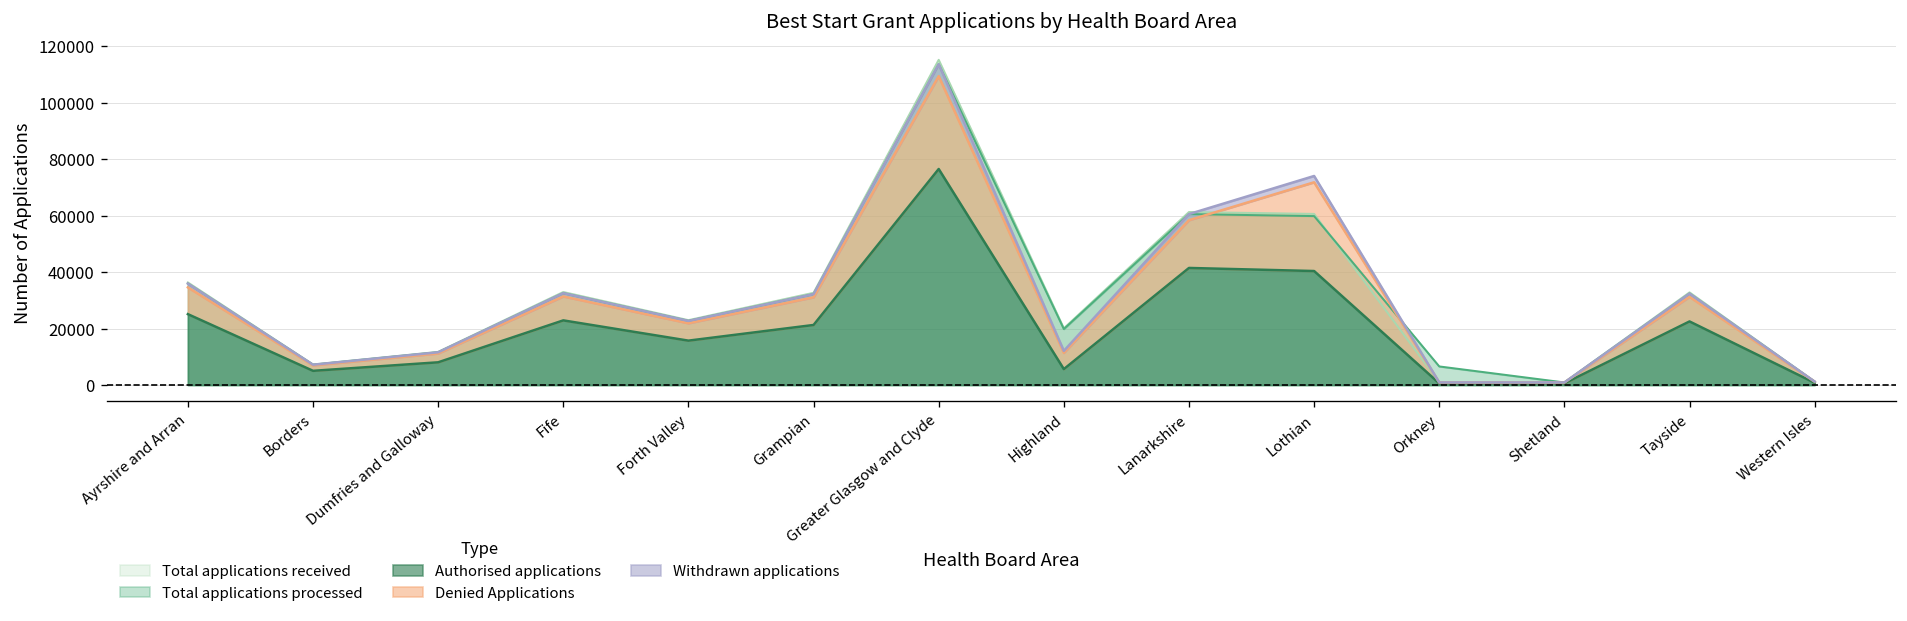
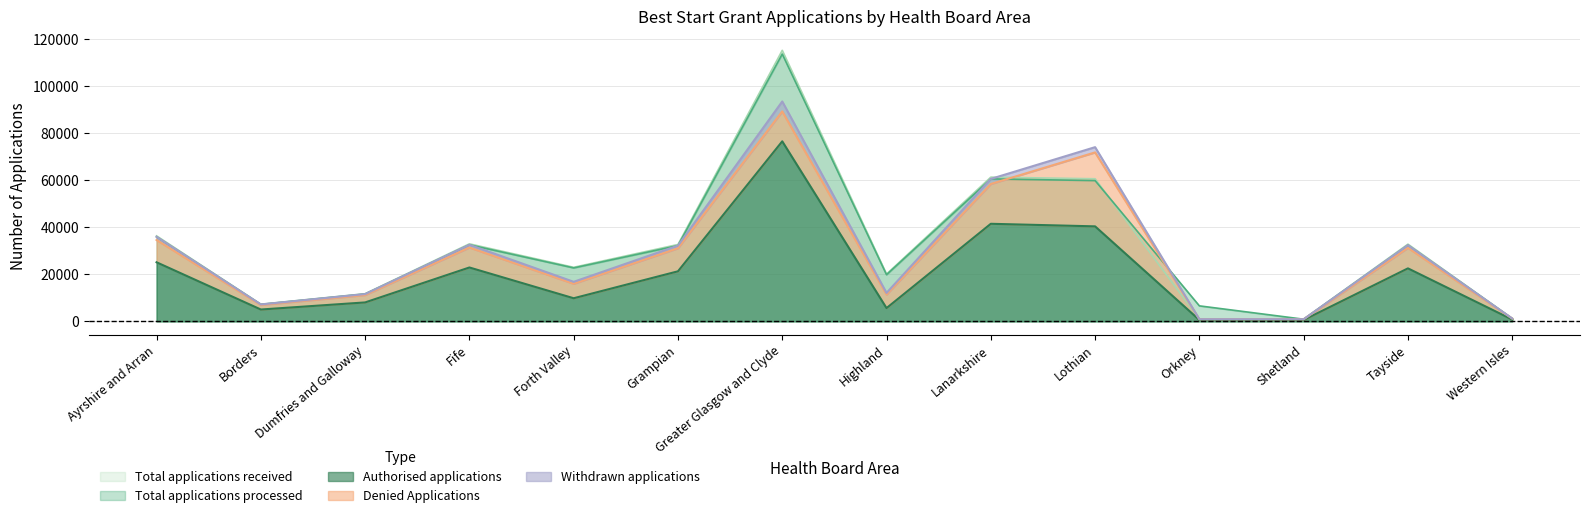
  {
    "Total applications received": {
      "Greater Glasgow and Clyde": 115000
    },
    "Authorised applications": {
      "Ayrshire and Arran": 25000,
      "Borders": 5000,
      "Dumfries and Galloway": 8000,
      "Fife": 23000,
-     "Forth Valley": 16000,
+     "Forth Valley": 10000,
      "Grampian": 21000,
      "Greater Glasgow and Clyde": 77000,
      "Highland": 6000,
      "Lanarkshire": 41000,
      "Lothian": 40000,
      "Tayside": 23000
    },
    "Denied Applications": {
      "Ayrshire and Arran": 9000,
      "Fife": 8000,
      "Grampian": 10000,
-     "Greater Glasgow and Clyde": 33000,
+     "Greater Glasgow and Clyde": 13000,
      "Lanarkshire": 17000,
      "Lothian": 31000,
      "Tayside": 9000
    }
  }
